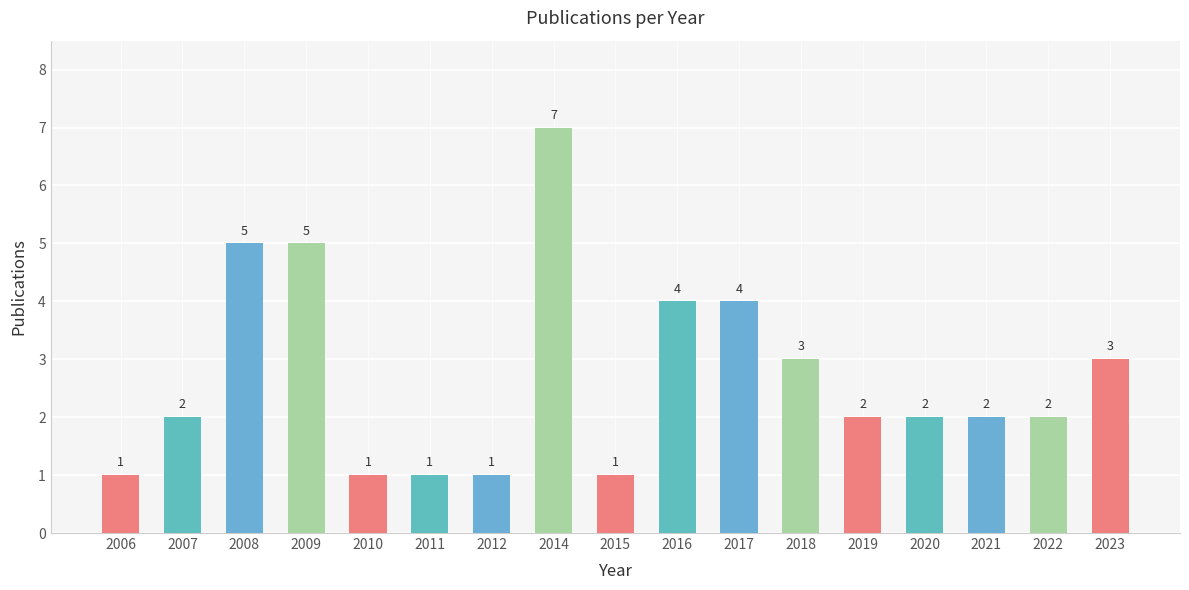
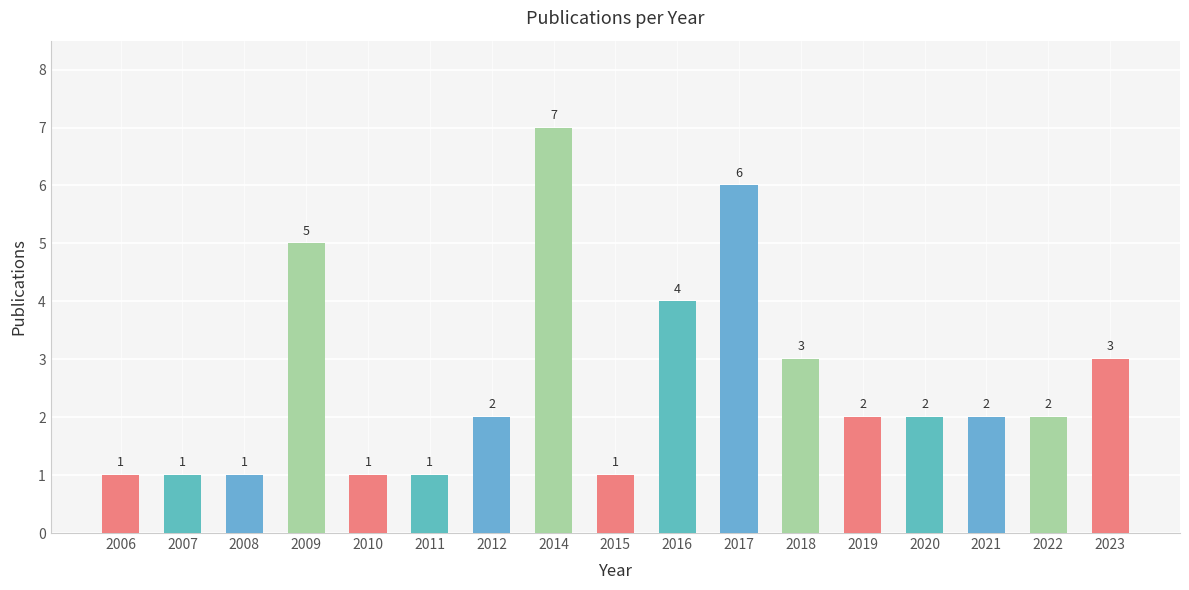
  {
    "2006": 1,
-   "2007": 2,
-   "2008": 5,
+   "2007": 1,
+   "2008": 1,
    "2009": 5,
    "2010": 1,
    "2011": 1,
-   "2012": 1,
+   "2012": 2,
    "2014": 7,
    "2015": 1,
    "2016": 4,
-   "2017": 4,
+   "2017": 6,
    "2018": 3,
    "2019": 2,
    "2020": 2,
    "2021": 2,
    "2022": 2,
    "2023": 3
  }
